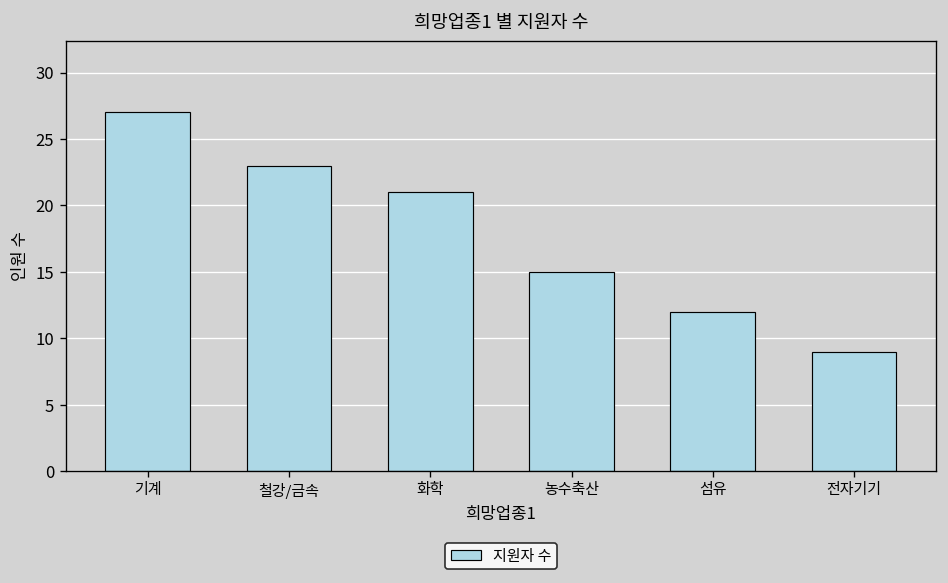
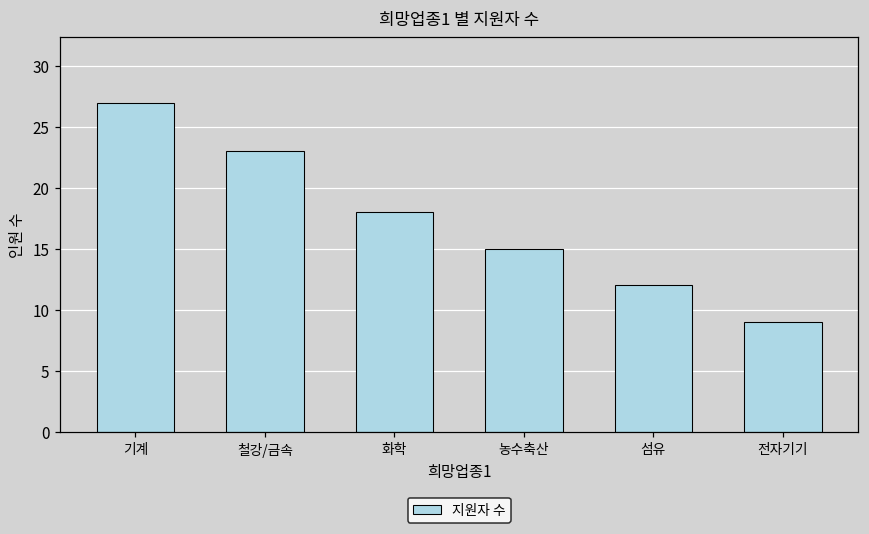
  {
    "기계": 27,
    "철강/금속": 23,
-   "화학": 21,
+   "화학": 18,
    "농수축산": 15,
    "섬유": 12,
    "전자기기": 9
  }
